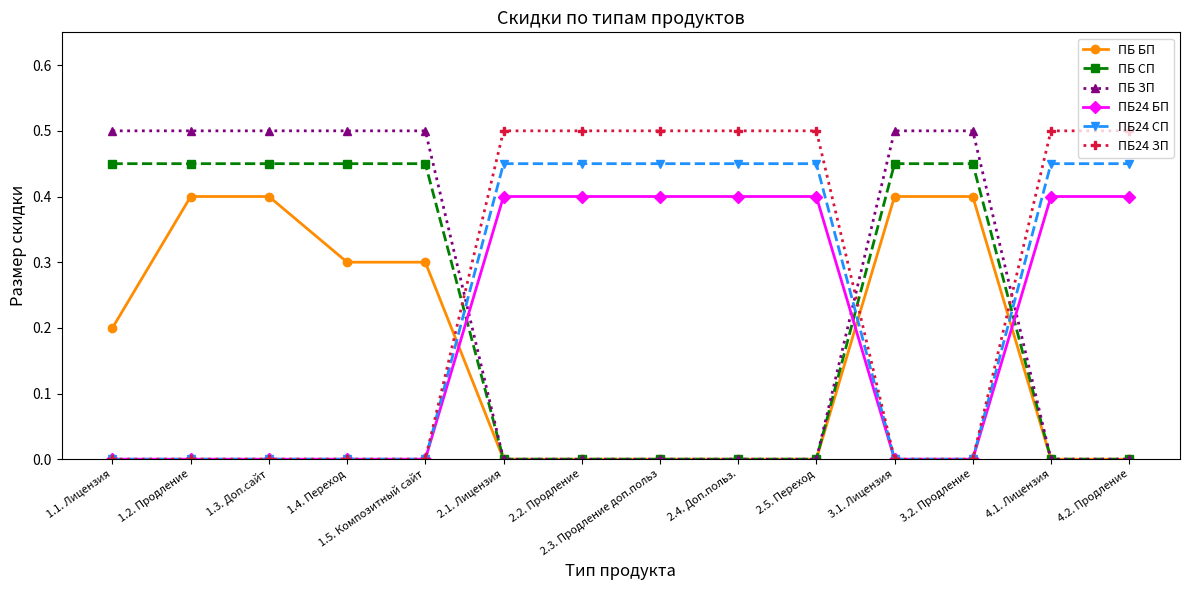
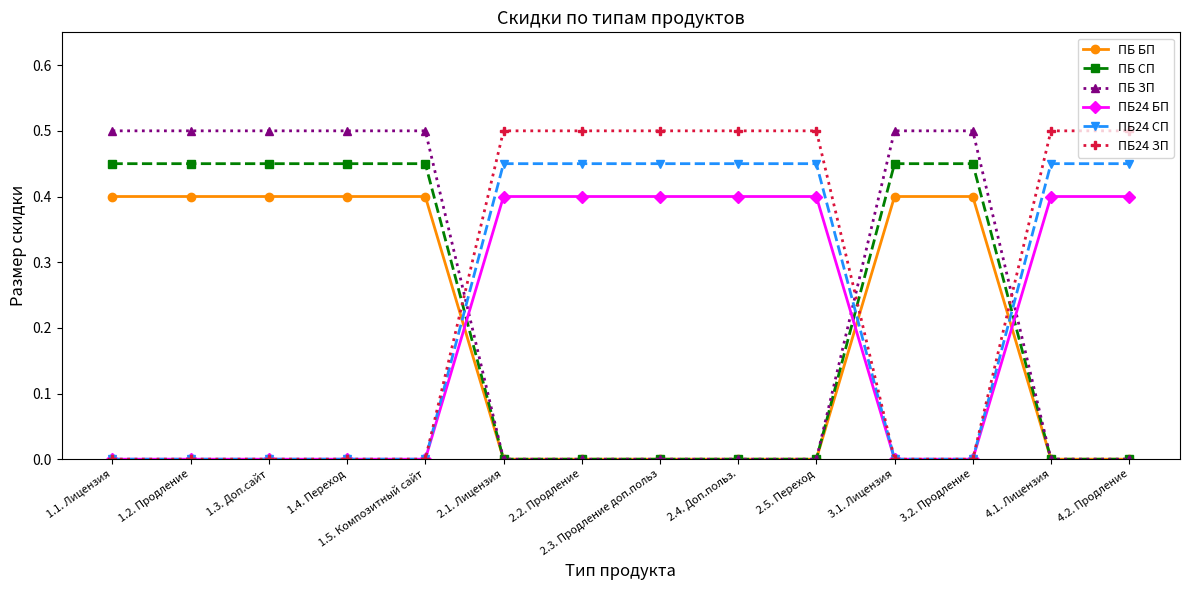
  {
    "ПБ БП": {
-     "1.1. Лицензия": 0.2,
+     "1.1. Лицензия": 0.4,
      "1.2. Продление": 0.4,
      "1.3. Доп.сайт": 0.4,
-     "1.4. Переход": 0.3,
-     "1.5. Композитный сайт": 0.3,
+     "1.4. Переход": 0.4,
+     "1.5. Композитный сайт": 0.4,
      "3.1. Лицензия": 0.4,
      "3.2. Продление": 0.4
    },
    "ПБ СП": {
      "1.1. Лицензия": 0.45,
      "1.2. Продление": 0.45,
      "1.3. Доп.сайт": 0.45,
      "1.4. Переход": 0.45,
      "1.5. Композитный сайт": 0.45,
      "3.1. Лицензия": 0.45,
      "3.2. Продление": 0.45
    },
    "ПБ ЗП": {
      "1.1. Лицензия": 0.5,
      "1.2. Продление": 0.5,
      "1.3. Доп.сайт": 0.5,
      "1.4. Переход": 0.5,
      "1.5. Композитный сайт": 0.5,
      "3.1. Лицензия": 0.5,
      "3.2. Продление": 0.5
    },
    "ПБ24 БП": {
      "2.1. Лицензия": 0.4,
      "2.2. Продление": 0.4,
      "2.3. Продление доп.польз": 0.4,
      "2.4. Доп.польз.": 0.4,
      "2.5. Переход": 0.4,
      "4.1. Лицензия": 0.4,
      "4.2. Продление": 0.4
    },
    "ПБ24 СП": {
      "2.1. Лицензия": 0.45,
      "2.2. Продление": 0.45,
      "2.3. Продление доп.польз": 0.45,
      "2.4. Доп.польз.": 0.45,
      "2.5. Переход": 0.45,
      "4.1. Лицензия": 0.45,
      "4.2. Продление": 0.45
    },
    "ПБ24 ЗП": {
      "2.1. Лицензия": 0.5,
      "2.2. Продление": 0.5,
      "2.3. Продление доп.польз": 0.5,
      "2.4. Доп.польз.": 0.5,
      "2.5. Переход": 0.5,
      "4.1. Лицензия": 0.5
    }
  }
